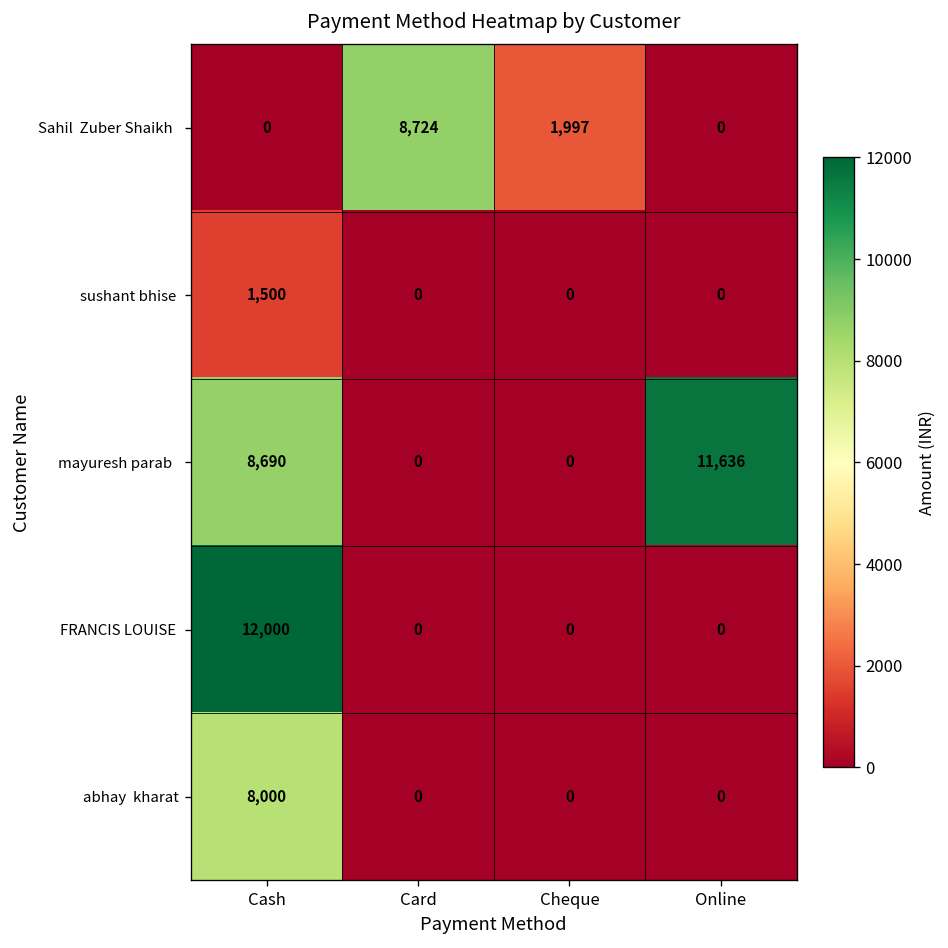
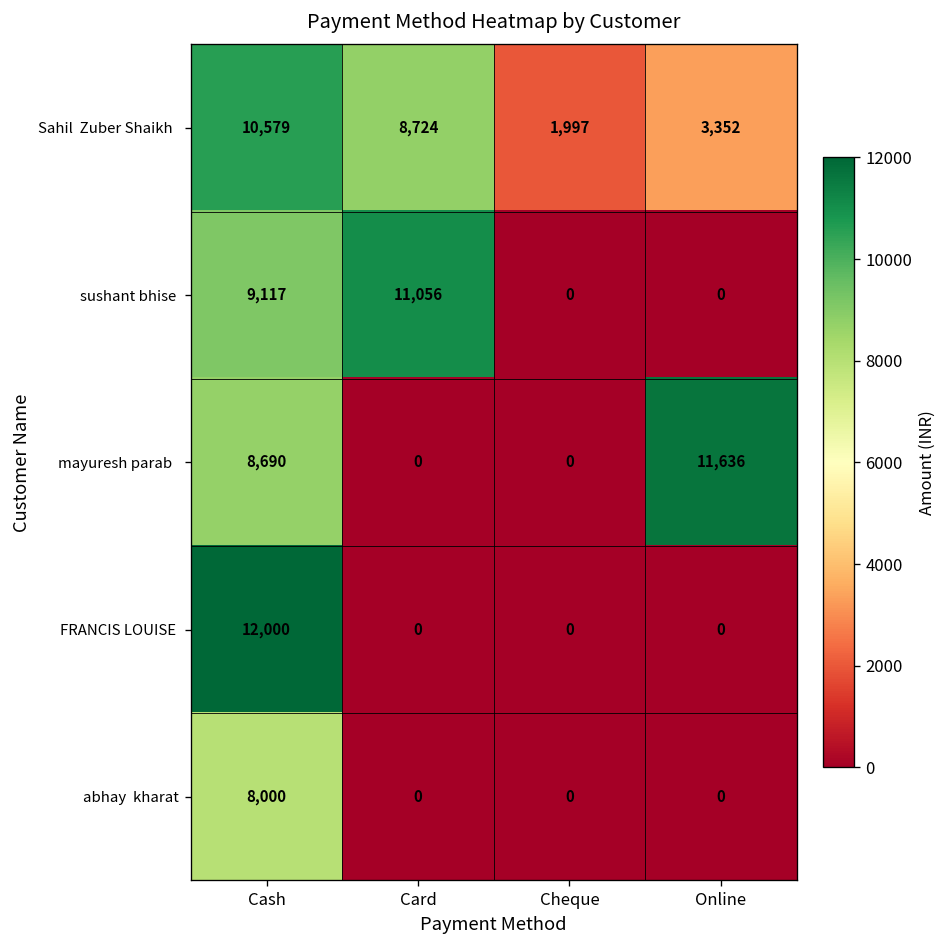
  {
    "Sahil Zuber Shaikh": {
-     "Cash": "0",
+     "Cash": "10,579",
      "Card": "8,724",
      "Cheque": "1,997",
-     "Online": "0"
+     "Online": "3,352"
    },
    "sushant bhise": {
-     "Cash": "1,500",
-     "Card": "0",
+     "Cash": "9,117",
+     "Card": "11,056",
      "Cheque": "0",
      "Online": "0"
    },
    "mayuresh parab": {
      "Cash": "8,690",
      "Card": "0",
      "Cheque": "0",
      "Online": "11,636"
    },
    "FRANCIS LOUISE": {
      "Cash": "12,000",
      "Card": "0",
      "Cheque": "0",
      "Online": "0"
    },
    "abhay kharat": {
      "Cash": "8,000",
      "Card": "0",
      "Cheque": "0",
      "Online": "0"
    }
  }
